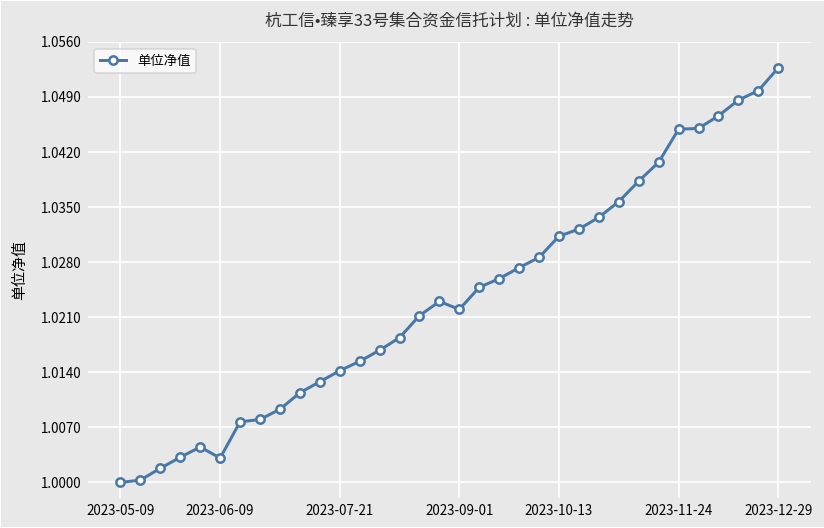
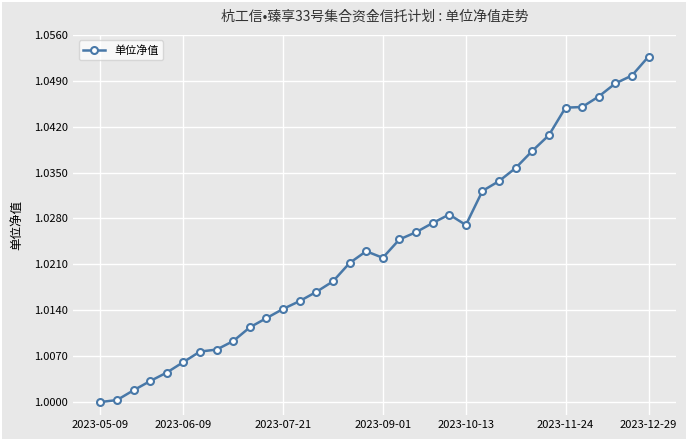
  {
    "2023-05-09": 1.000,
-   "2023-06-09": 1.003,
+   "2023-06-09": 1.006,
    "2023-07-21": 1.014,
    "2023-09-01": 1.022,
-   "2023-10-13": 1.031,
+   "2023-10-13": 1.027,
    "2023-11-24": 1.045,
    "2023-12-29": 1.053
  }
